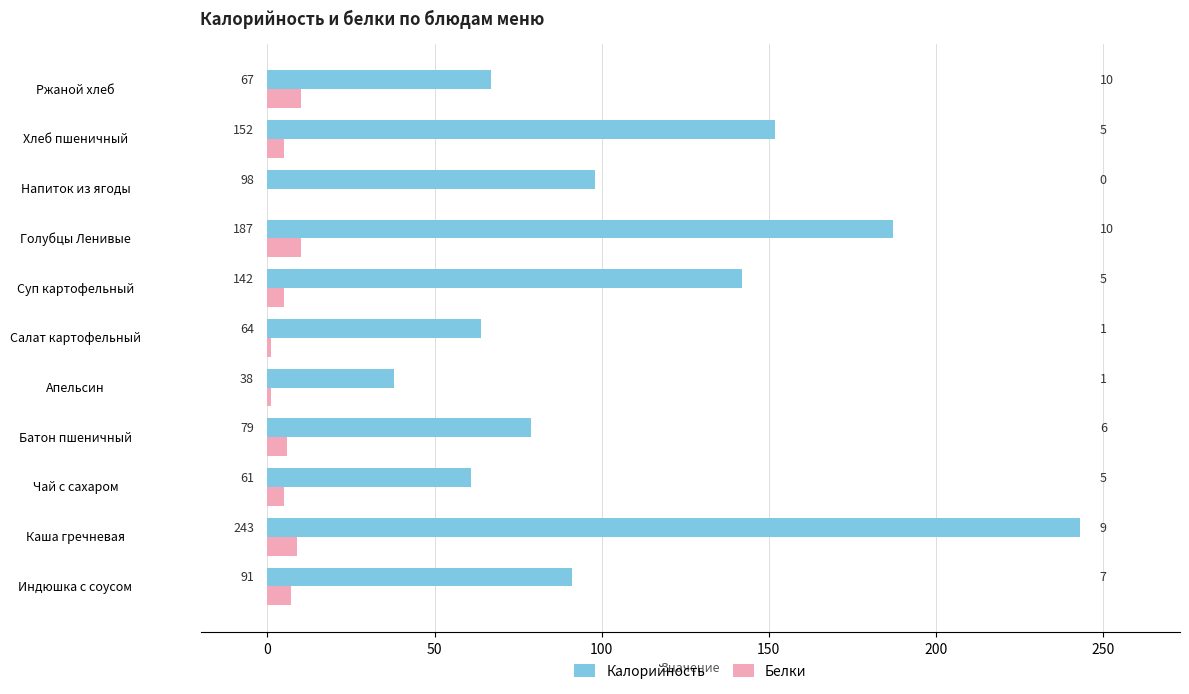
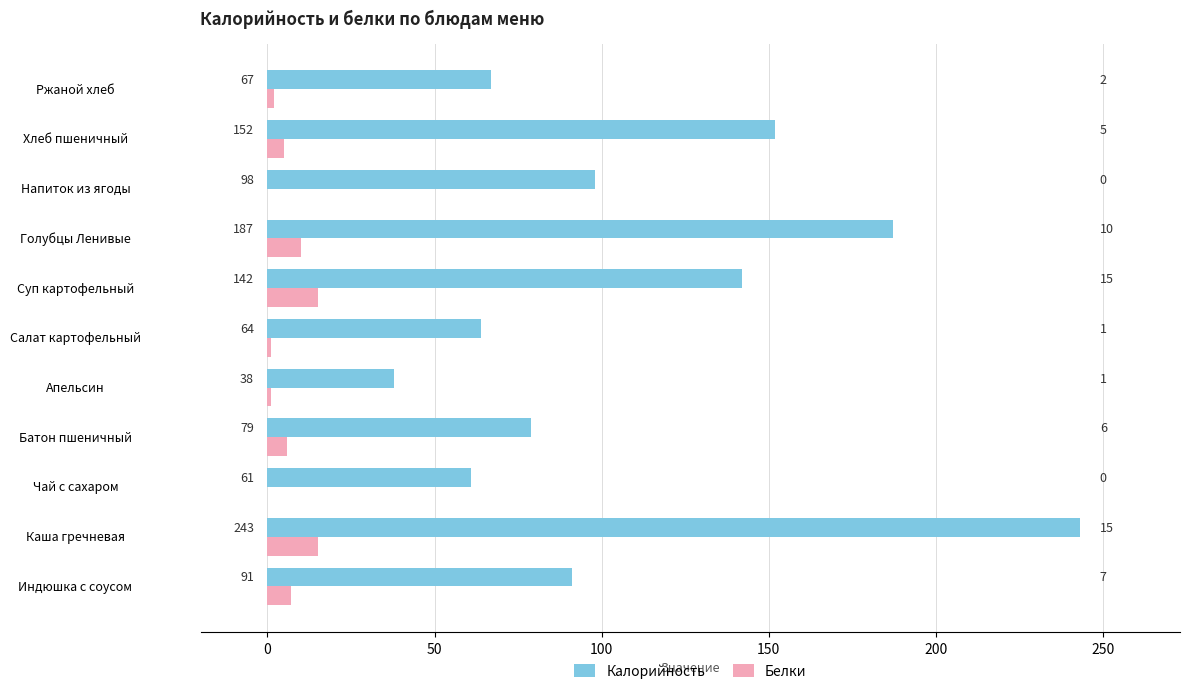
  {
    "Калорийность": {
      "Ржаной хлеб": 67,
      "Хлеб пшеничный": 152,
      "Напиток из ягоды": 98,
      "Голубцы Ленивые": 187,
      "Суп картофельный": 142,
      "Салат картофельный": 64,
      "Апельсин": 38,
      "Батон пшеничный": 79,
      "Чай с сахаром": 61,
      "Индюшка с соусом": 91
    },
    "Белки": {
-     "Ржаной хлеб": 10,
-     "Суп картофельный": 5,
-     "Чай с сахаром": 5,
-     "Каша гречневая": 9
+     "Ржаной хлеб": 2,
+     "Суп картофельный": 15,
+     "Чай с сахаром": 0,
+     "Каша гречневая": 15
    }
  }
